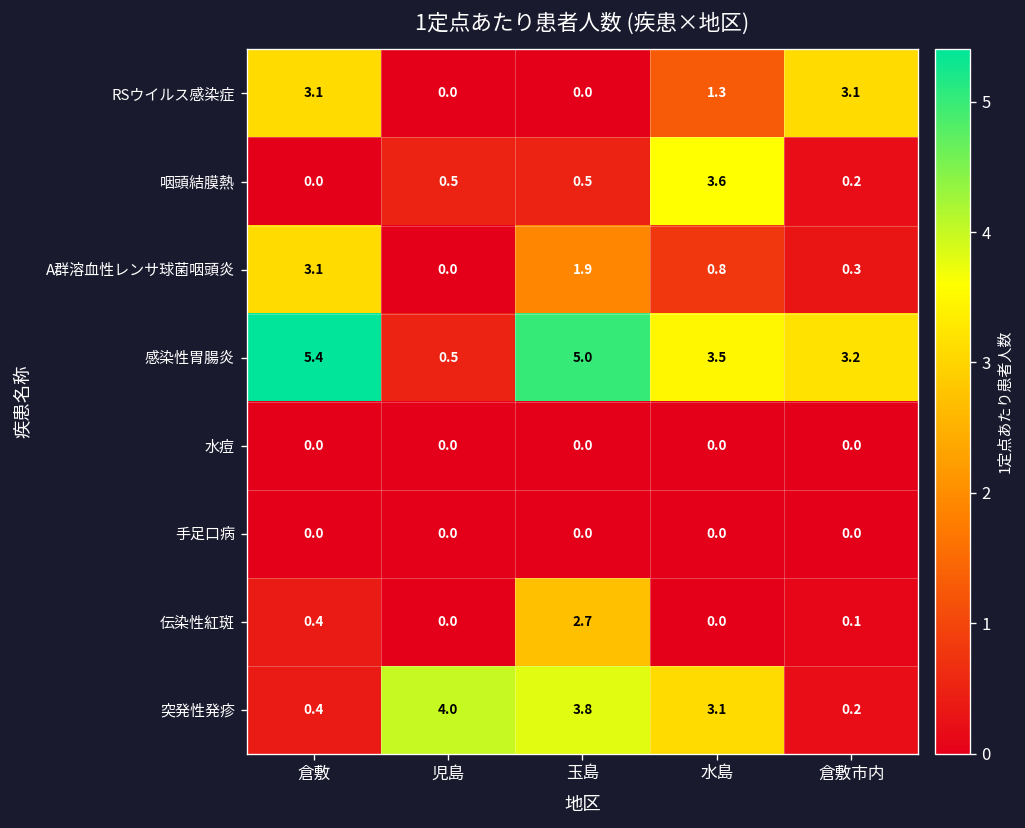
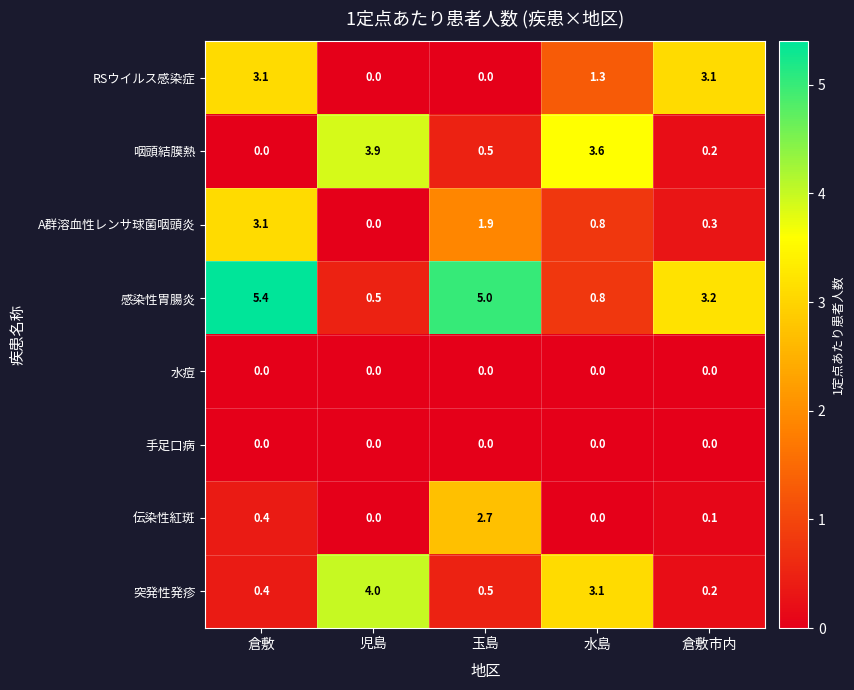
  {
    "RSウイルス感染症": {
      "倉敷": 3.1,
      "児島": 0.0,
      "玉島": 0.0,
      "水島": 1.3,
      "倉敷市内": 3.1
    },
    "咽頭結膜熱": {
      "倉敷": 0.0,
-     "児島": 0.5,
+     "児島": 3.9,
      "玉島": 0.5,
      "水島": 3.6,
      "倉敷市内": 0.2
    },
    "A群溶血性レンサ球菌咽頭炎": {
      "倉敷": 3.1,
      "児島": 0.0,
      "玉島": 1.9,
      "水島": 0.8,
      "倉敷市内": 0.3
    },
    "感染性胃腸炎": {
      "倉敷": 5.4,
      "児島": 0.5,
      "玉島": 5.0,
-     "水島": 3.5,
+     "水島": 0.8,
      "倉敷市内": 3.2
    },
    "水痘": {
      "倉敷": 0.0,
      "児島": 0.0,
      "玉島": 0.0,
      "水島": 0.0,
      "倉敷市内": 0.0
    },
    "手足口病": {
      "倉敷": 0.0,
      "児島": 0.0,
      "玉島": 0.0,
      "水島": 0.0,
      "倉敷市内": 0.0
    },
    "伝染性紅斑": {
      "倉敷": 0.4,
      "児島": 0.0,
      "玉島": 2.7,
      "水島": 0.0,
      "倉敷市内": 0.1
    },
    "突発性発疹": {
      "倉敷": 0.4,
      "児島": 4.0,
-     "玉島": 3.8,
+     "玉島": 0.5,
      "水島": 3.1,
      "倉敷市内": 0.2
    }
  }
